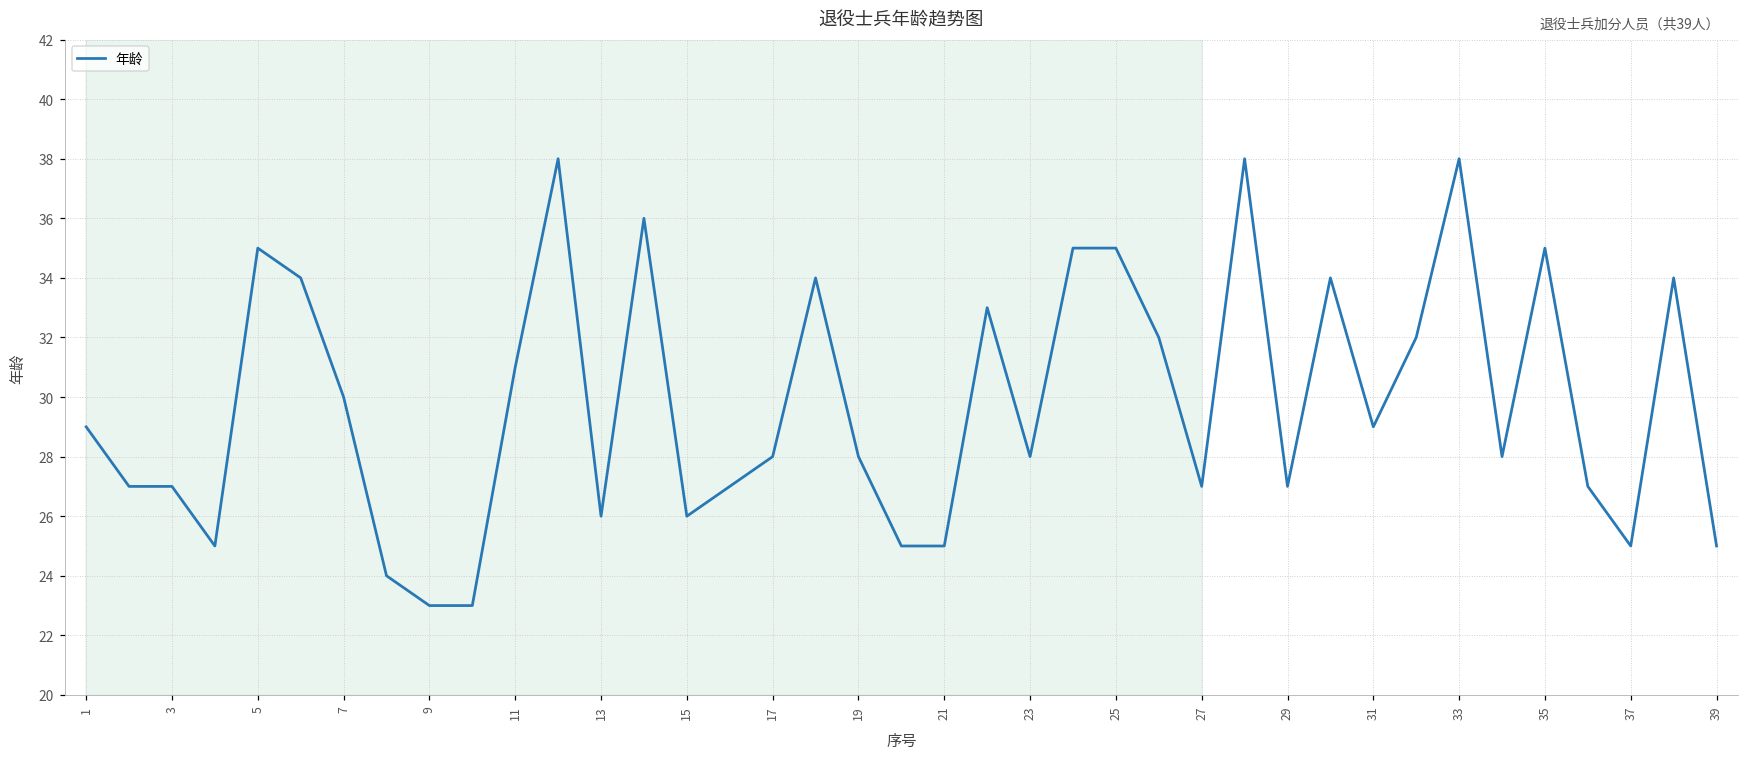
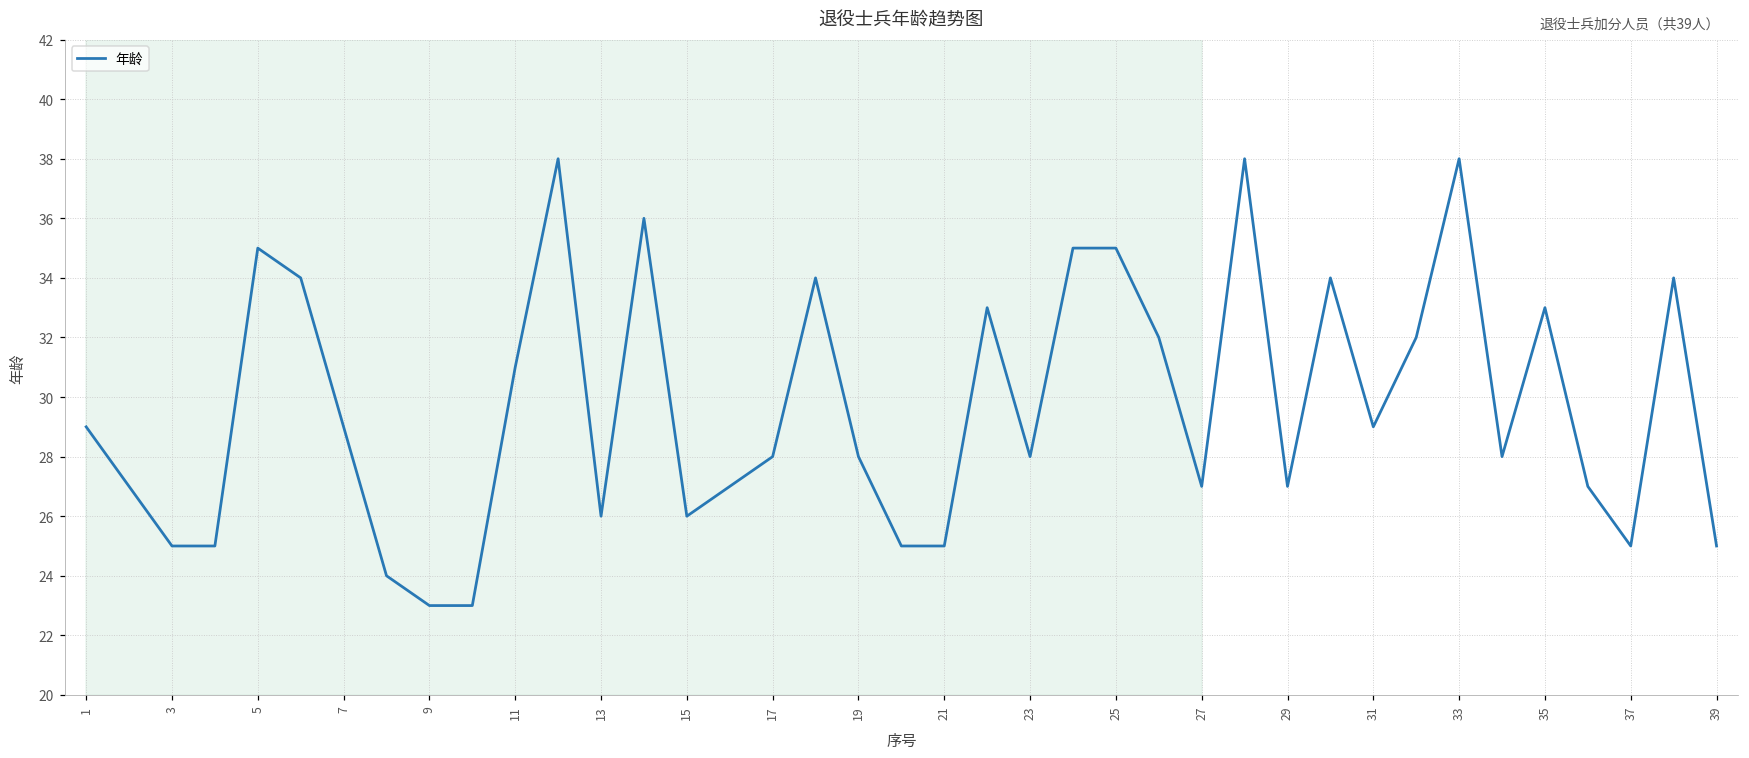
  {
    "1": 29,
-   "3": 27,
+   "3": 25,
    "5": 35,
-   "7": 30,
+   "7": 29,
    "9": 23,
    "11": 31,
    "13": 26,
    "15": 26,
    "17": 28,
    "19": 28,
    "21": 25,
    "23": 28,
    "25": 35,
    "27": 27,
    "29": 27,
    "31": 29,
    "33": 38,
-   "35": 35,
+   "35": 33,
    "37": 25,
    "39": 25
  }
